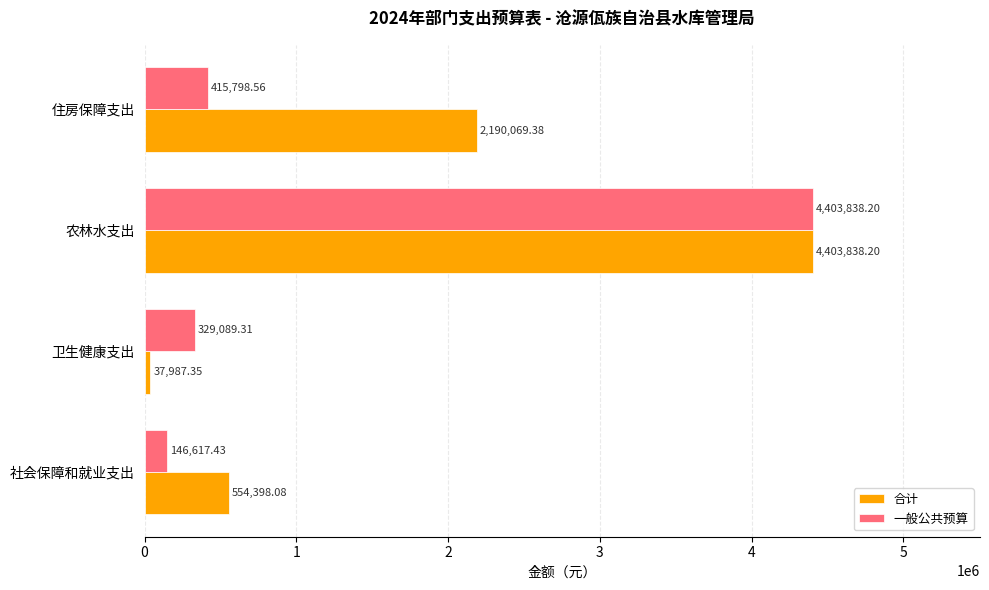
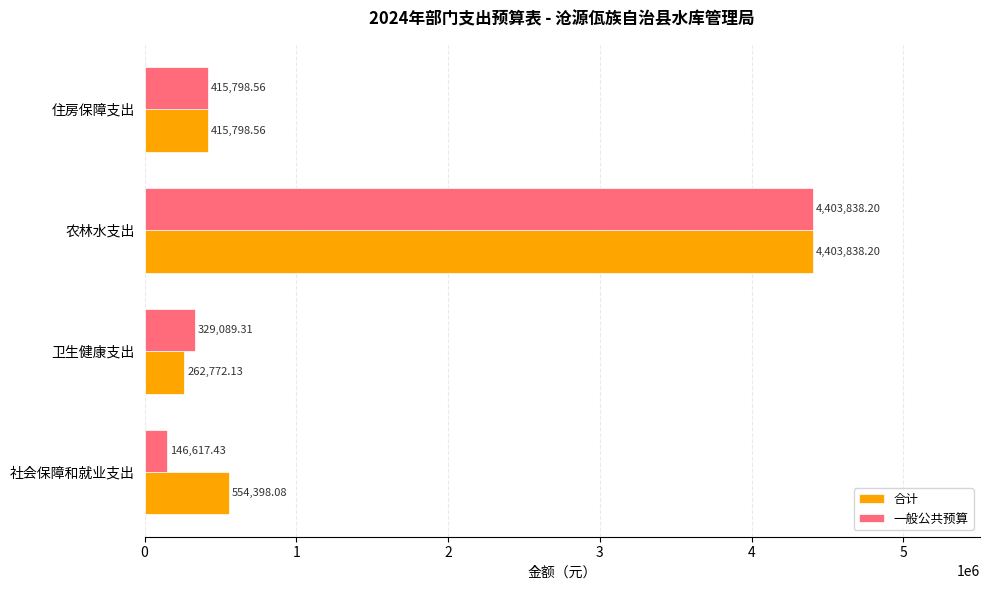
  {
    "合计": {
-     "住房保障支出": "2,190,069.38",
+     "住房保障支出": "415,798.56",
      "农林水支出": "4,403,838.20",
-     "卫生健康支出": "37,987.35",
+     "卫生健康支出": "262,772.13",
      "社会保障和就业支出": "554,398.08"
    },
    "一般公共预算": {
      "住房保障支出": "415,798.56",
      "农林水支出": "4,403,838.20",
      "卫生健康支出": "329,089.31",
      "社会保障和就业支出": "146,617.43"
    }
  }
